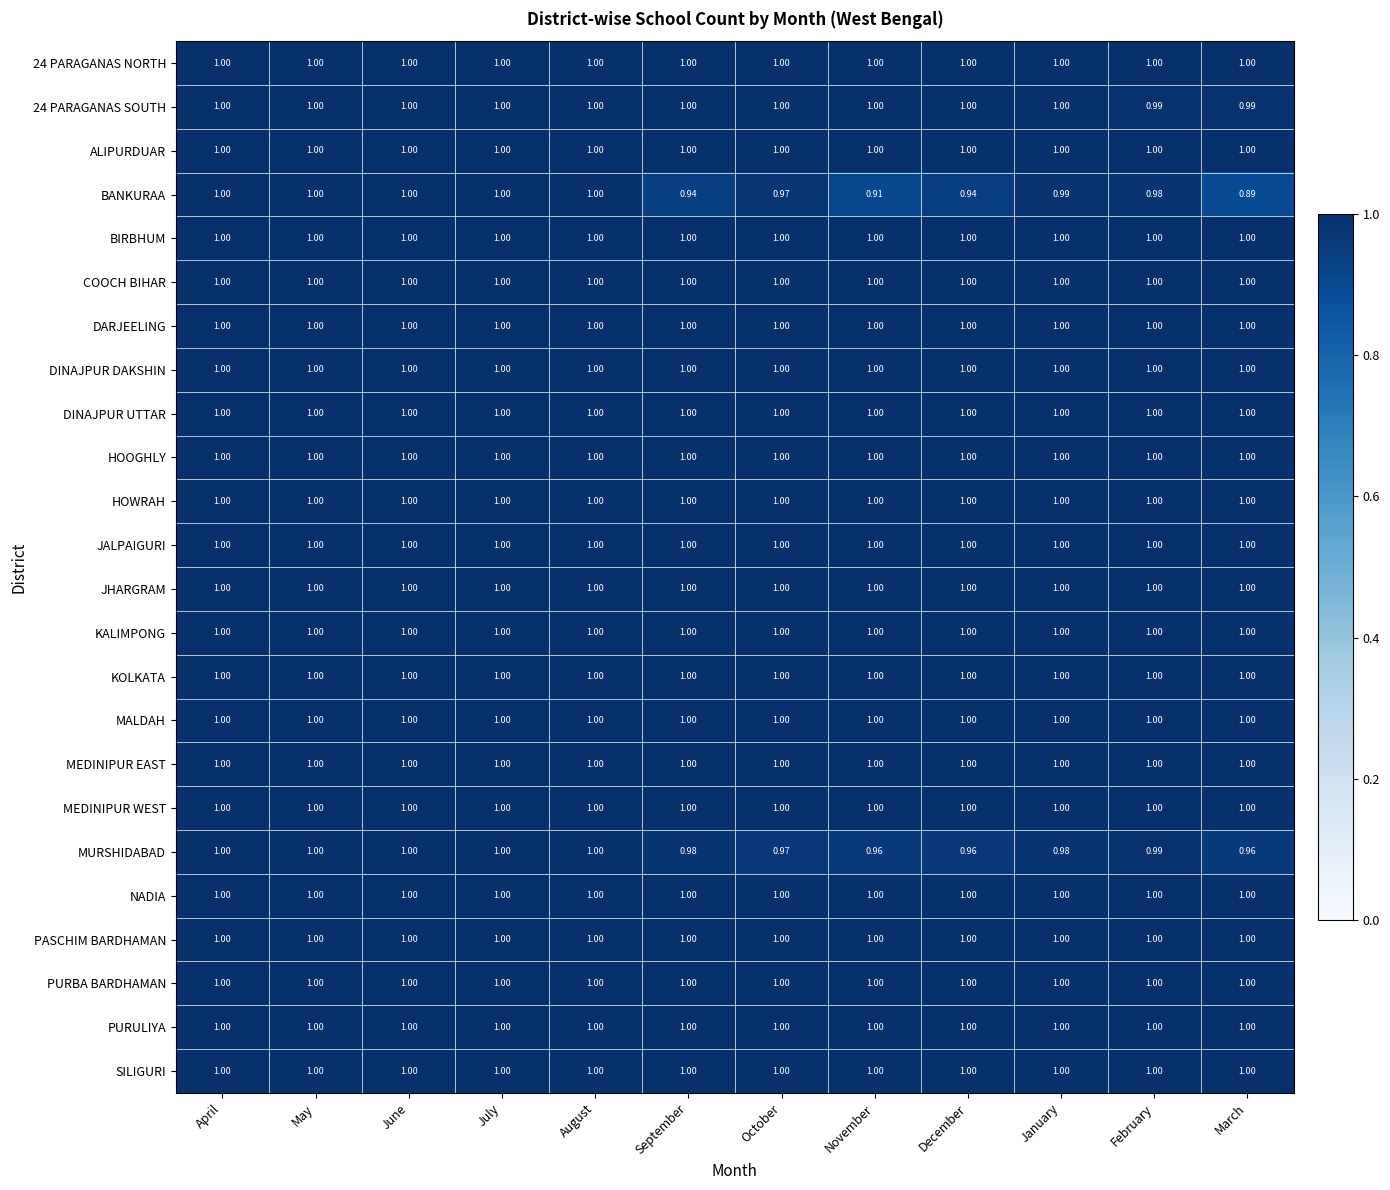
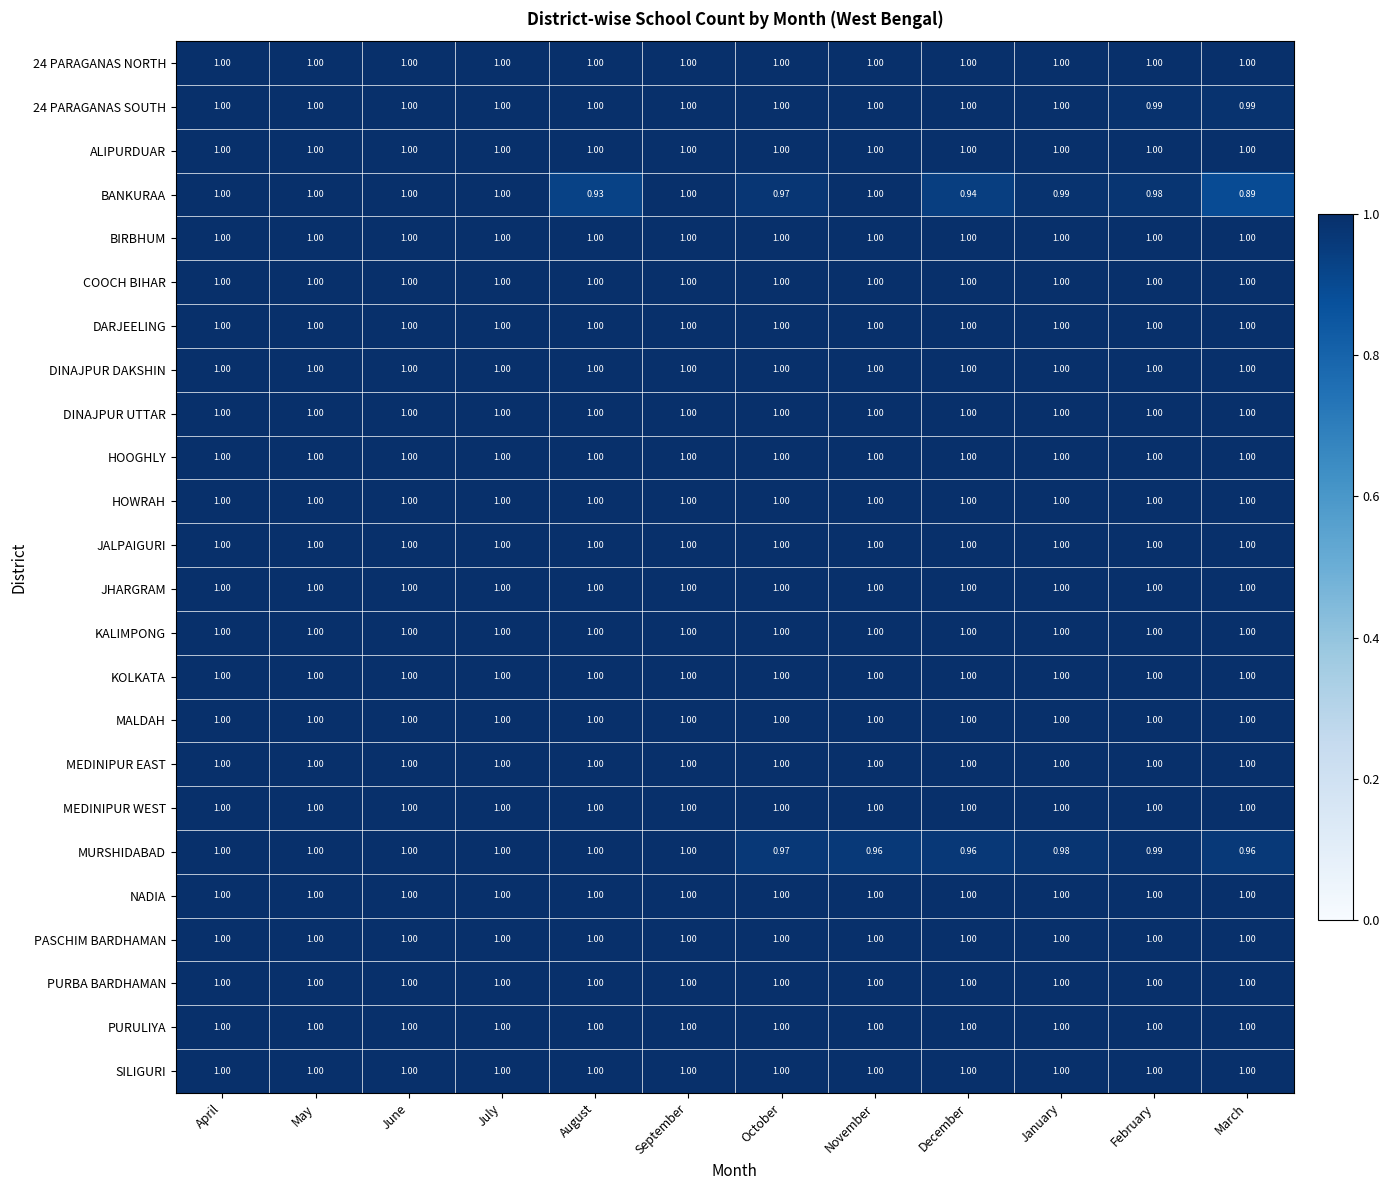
  {
    "BANKURAA": {
      "April": 1.00,
      "May": 1.00,
      "June": 1.00,
      "July": 1.00,
-     "August": 1.00,
-     "September": 0.94,
+     "August": 0.93,
+     "September": 1.00,
      "October": 0.97,
-     "November": 0.91,
+     "November": 1.00,
      "December": 0.94,
      "January": 0.99,
      "February": 0.98,
      "March": 0.89
    },
    "MURSHIDABAD": {
      "April": 1.00,
      "May": 1.00,
      "June": 1.00,
      "July": 1.00,
      "August": 1.00,
-     "September": 0.98,
+     "September": 1.00,
      "October": 0.97,
      "November": 0.96,
      "December": 0.96,
      "January": 0.98,
      "February": 0.99,
      "March": 0.96
    }
  }
